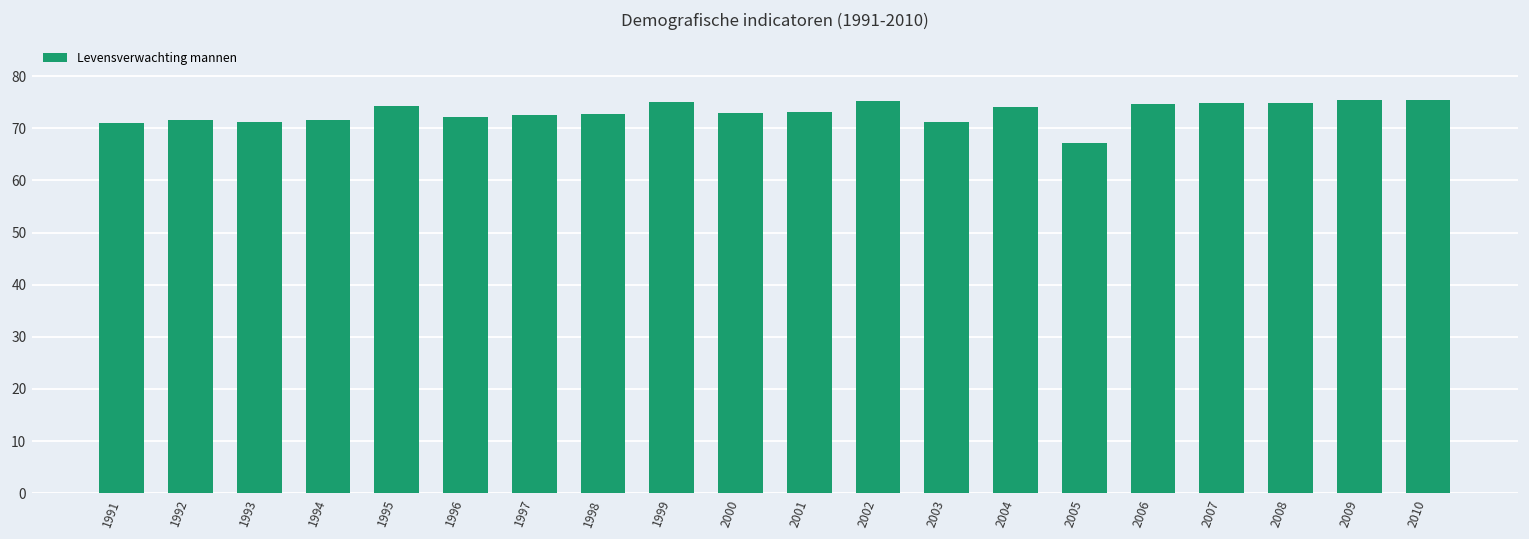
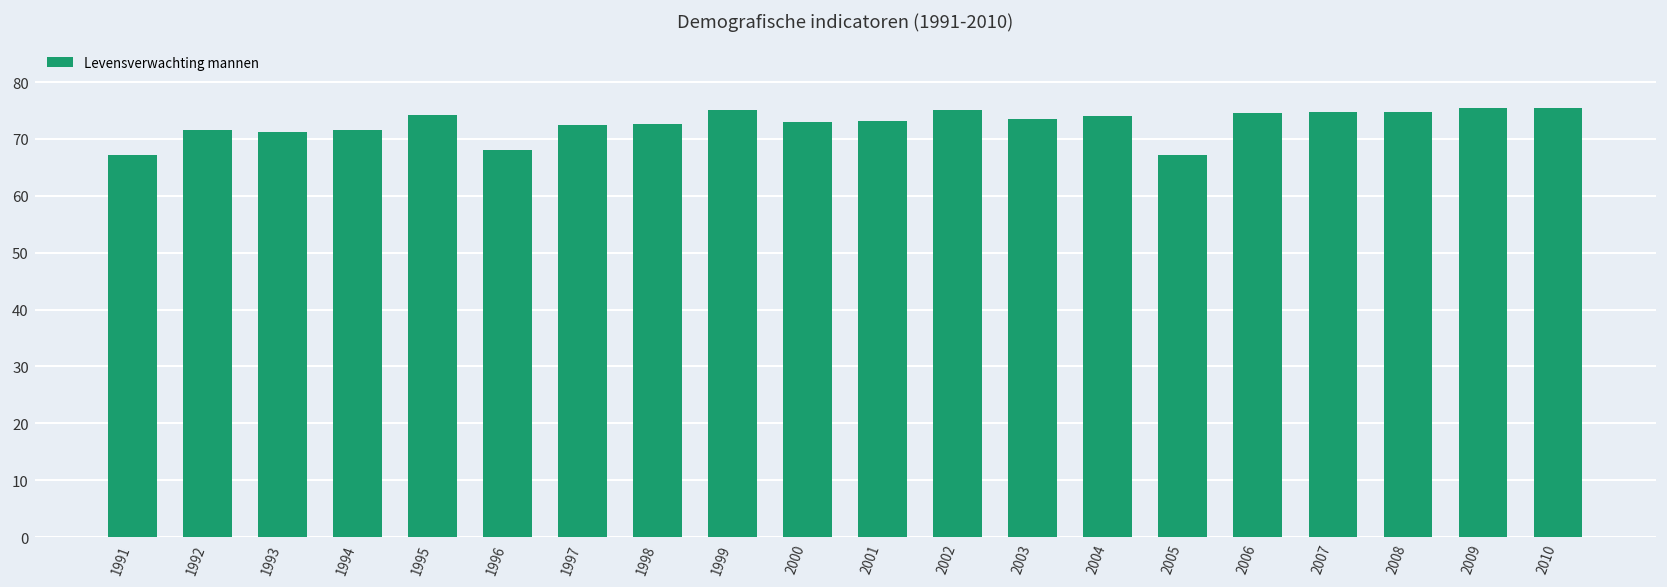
  {
-   "1991": 71,
+   "1991": 67,
    "1992": 71,
    "1993": 71,
    "1994": 72,
    "1995": 74,
-   "1996": 72,
+   "1996": 68,
    "1997": 73,
    "1998": 73,
    "1999": 75,
    "2000": 73,
    "2001": 73,
    "2002": 75,
-   "2003": 71,
+   "2003": 73,
    "2004": 74,
    "2005": 67,
    "2006": 75,
    "2007": 75,
    "2008": 75,
    "2009": 75,
    "2010": 75
  }
